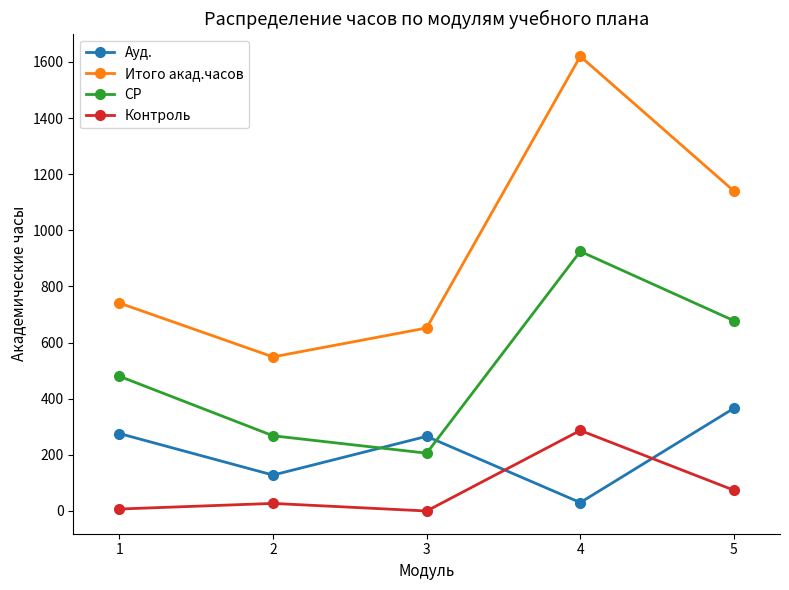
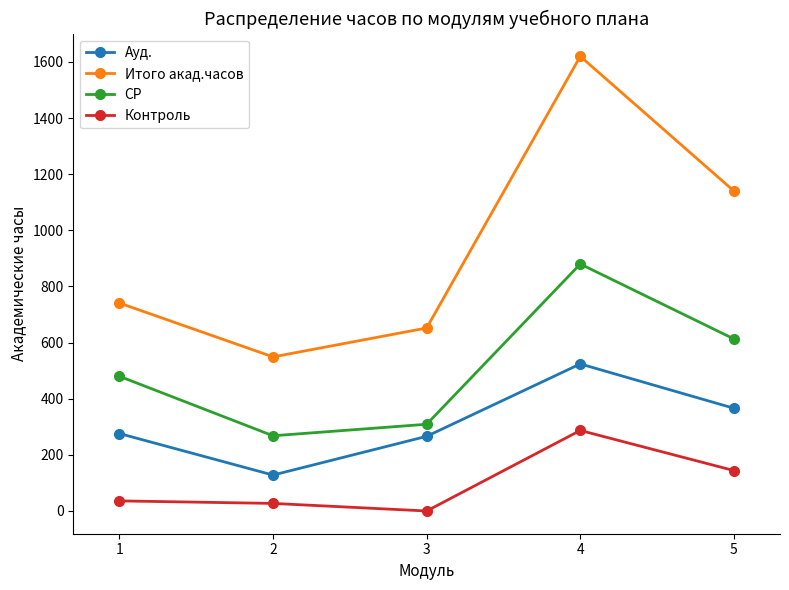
  {
    "Ауд.": {
      "1": 280,
      "2": 130,
      "3": 270,
-     "4": 30,
+     "4": 520,
      "5": 370
    },
    "Итого акад.часов": {
      "1": 740,
      "2": 550,
      "3": 650,
      "4": 1620,
      "5": 1140
    },
    "СР": {
      "1": 480,
      "2": 270,
-     "3": 210,
-     "4": 930,
-     "5": 680
+     "3": 310,
+     "4": 880,
+     "5": 610
    },
    "Контроль": {
-     "1": 10,
+     "1": 40,
      "2": 30,
      "3": 0,
      "4": 290,
-     "5": 70
+     "5": 140
    }
  }
